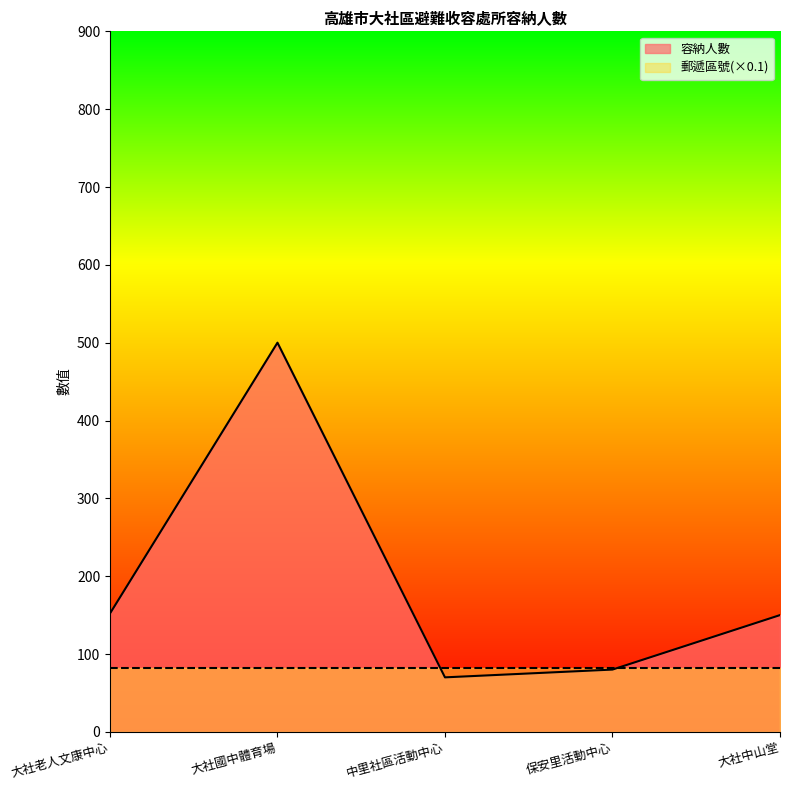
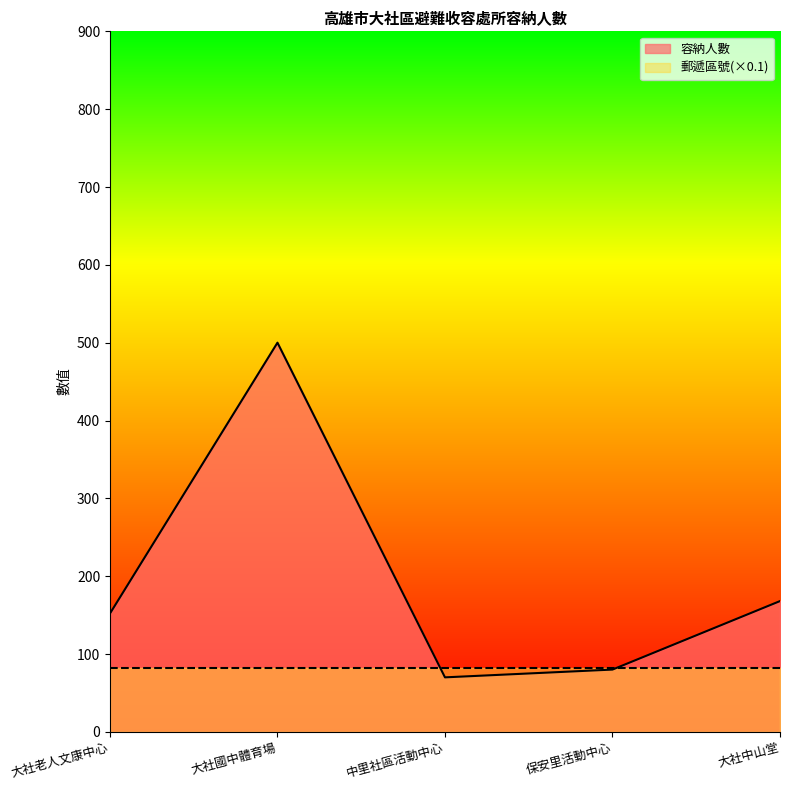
  {
    "容納人數": {
      "大社老人文康中心": 150,
      "大社國中體育場": 500,
      "中里社區活動中心": 70,
-     "大社中山堂": 150
+     "大社中山堂": 170
    },
    "郵遞區號(×0.1)": {
      "大社老人文康中心": 80,
      "大社國中體育場": 80,
      "中里社區活動中心": 80,
      "大社中山堂": 80
    }
  }
